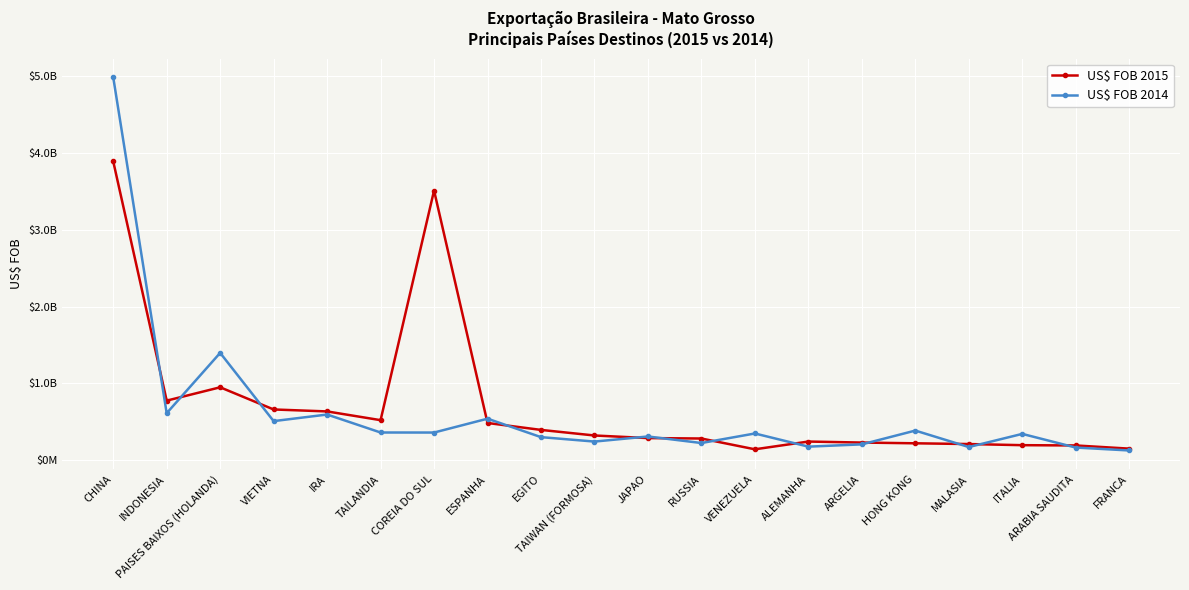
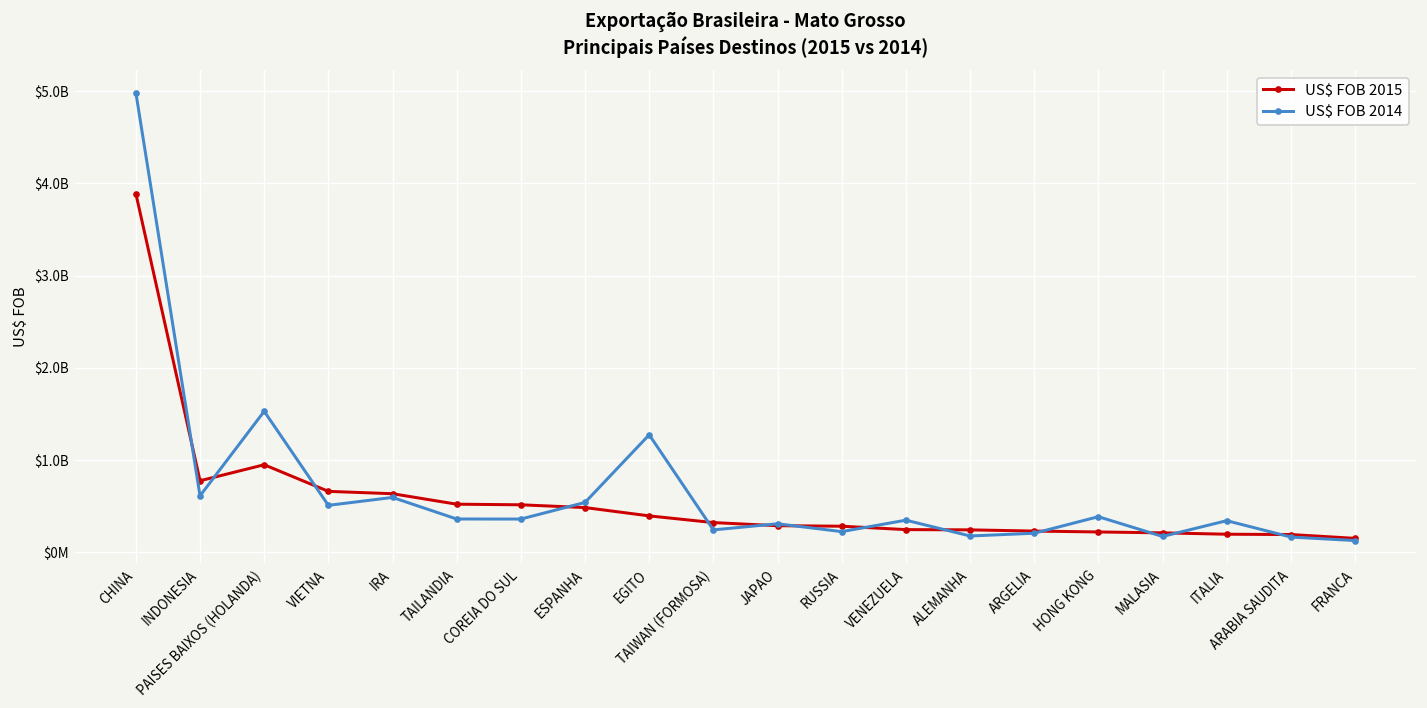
  {
    "US$ FOB 2015": {
      "CHINA": "$3900000000",
      "INDONESIA": "$800000000",
      "PAISES BAIXOS (HOLANDA)": "$1000000000",
      "VIETNA": "$700000000",
      "IRA": "$600000000",
      "TAILANDIA": "$500000000",
-     "COREIA DO SUL": "$3500000000",
+     "COREIA DO SUL": "$500000000",
      "ESPANHA": "$500000000",
      "EGITO": "$400000000",
      "TAIWAN (FORMOSA)": "$300000000",
      "RUSSIA": "$300000000",
-     "VENEZUELA": "$100000000",
+     "VENEZUELA": "$200000000",
      "ALEMANHA": "$200000000",
      "HONG KONG": "$200000000",
      "MALASIA": "$200000000",
      "ITALIA": "$200000000"
    },
    "US$ FOB 2014": {
      "CHINA": "$5000000000",
      "INDONESIA": "$600000000",
-     "PAISES BAIXOS (HOLANDA)": "$1400000000",
+     "PAISES BAIXOS (HOLANDA)": "$1500000000",
      "VIETNA": "$500000000",
      "IRA": "$600000000",
      "TAILANDIA": "$400000000",
      "COREIA DO SUL": "$400000000",
      "ESPANHA": "$500000000",
-     "EGITO": "$300000000",
+     "EGITO": "$1300000000",
      "TAIWAN (FORMOSA)": "$200000000",
      "RUSSIA": "$200000000",
      "VENEZUELA": "$300000000",
      "ALEMANHA": "$200000000",
      "HONG KONG": "$400000000",
      "MALASIA": "$200000000",
      "ITALIA": "$300000000"
    }
  }
